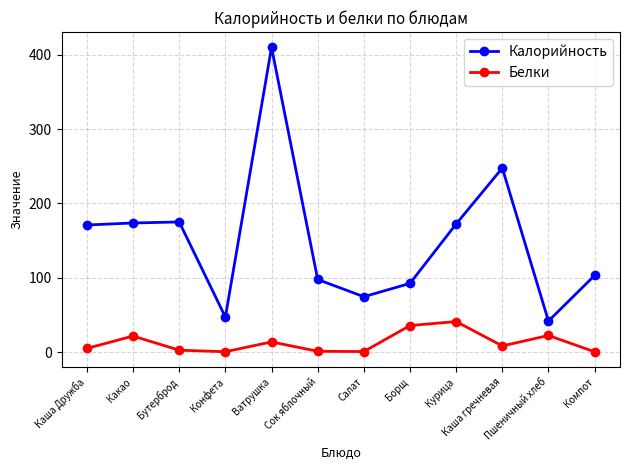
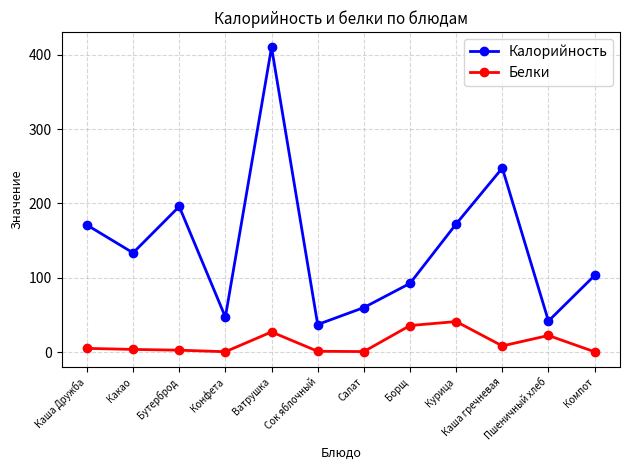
  {
    "Калорийность": {
      "Каша Дружба": 170,
-     "Какао": 170,
-     "Бутерброд": 180,
+     "Какао": 130,
+     "Бутерброд": 200,
      "Конфета": 50,
      "Ватрушка": 410,
-     "Сок яблочный": 100,
-     "Салат": 70,
+     "Сок яблочный": 40,
+     "Салат": 60,
      "Борщ": 90,
      "Курица": 170,
      "Каша гречневая": 250,
      "Пшеничный хлеб": 40,
      "Компот": 100
    },
    "Белки": {
      "Каша Дружба": 0,
-     "Какао": 20,
+     "Какао": 0,
      "Бутерброд": 0,
      "Конфета": 0,
-     "Ватрушка": 10,
+     "Ватрушка": 30,
      "Сок яблочный": 0,
      "Салат": 0,
      "Борщ": 40,
      "Курица": 40,
      "Каша гречневая": 10,
      "Пшеничный хлеб": 20,
      "Компот": 0
    }
  }
